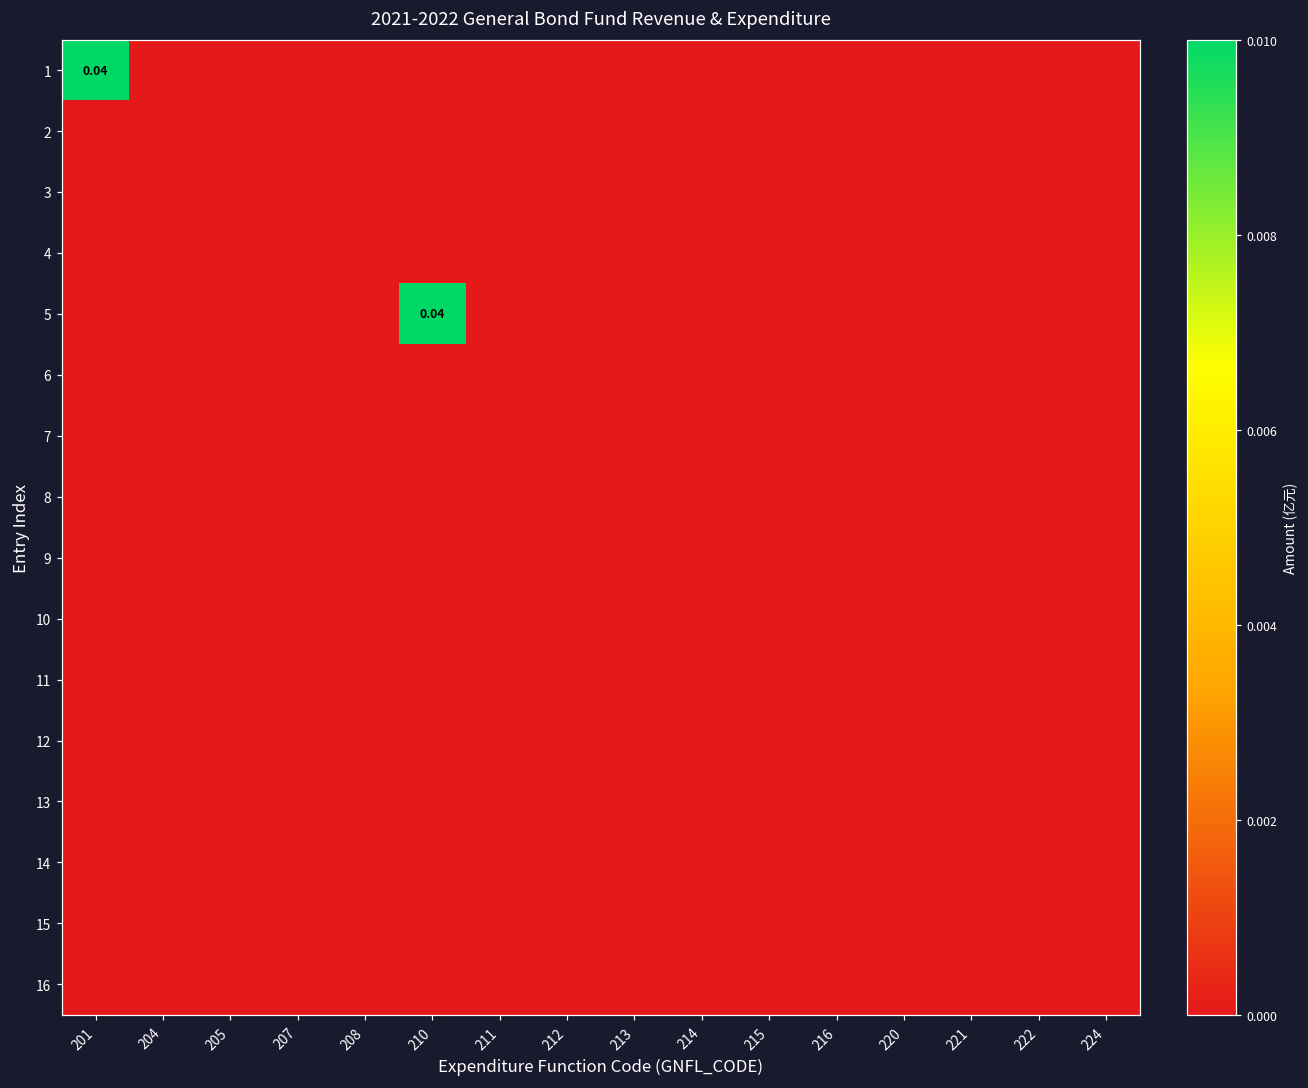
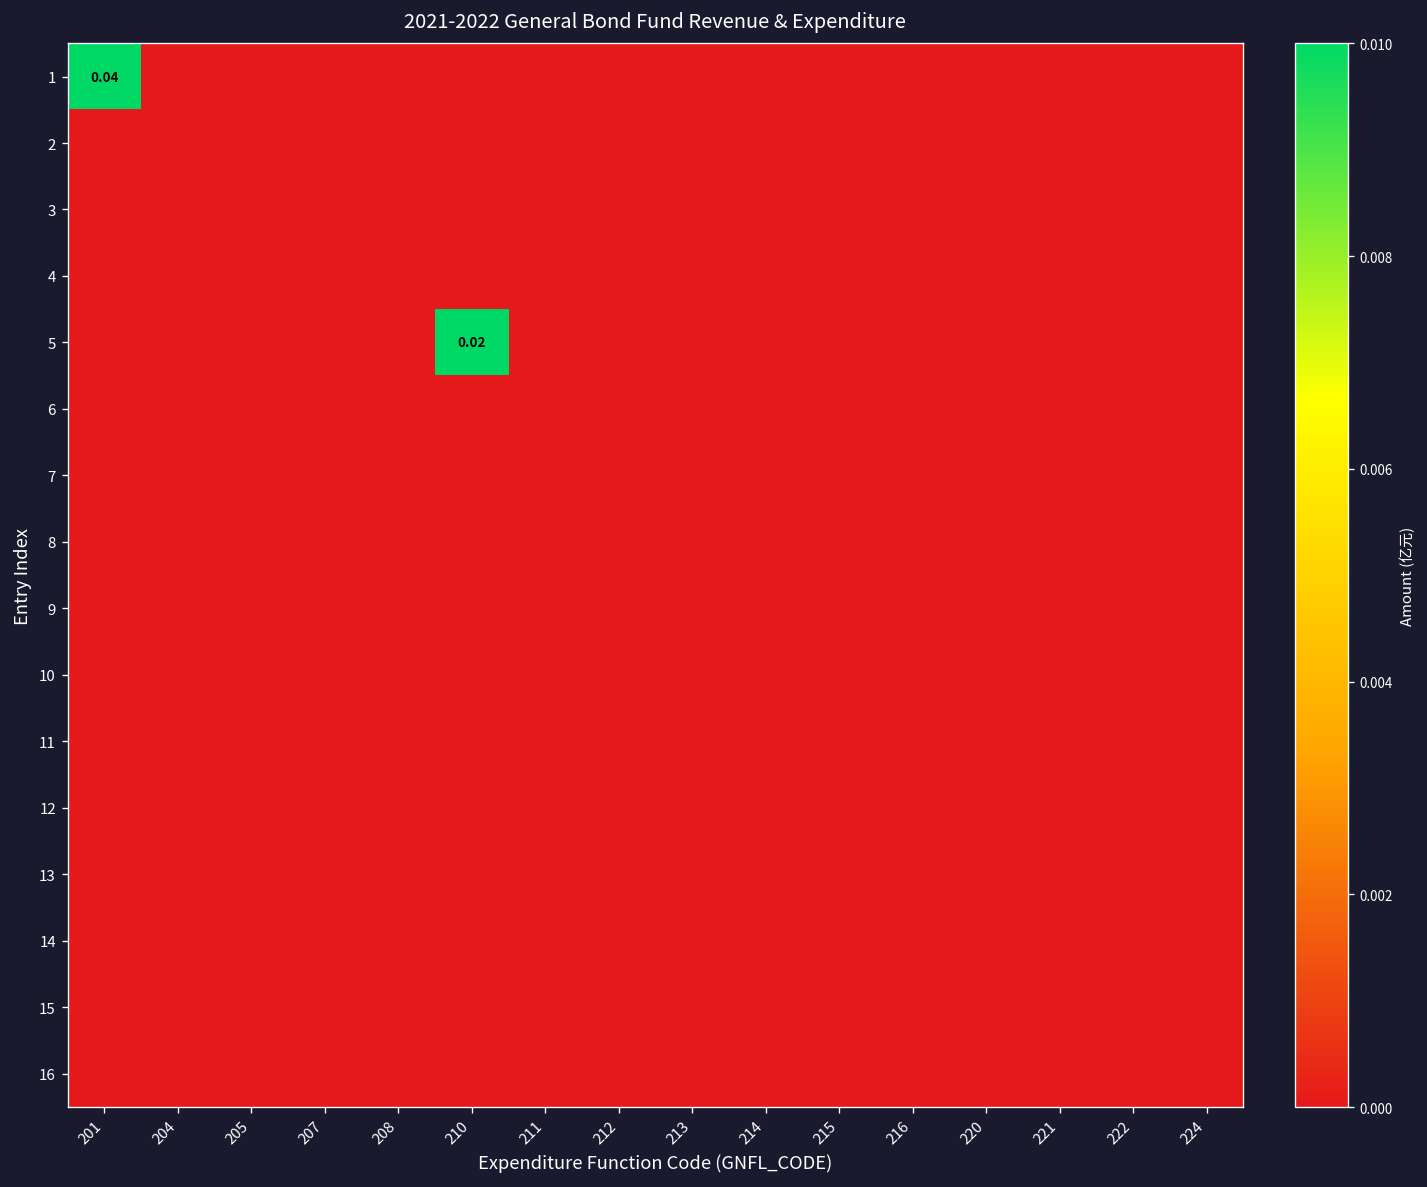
  {
    "1": {
      "201": 0.04
    },
    "5": {
-     "210": 0.04
+     "210": 0.02
    }
  }
